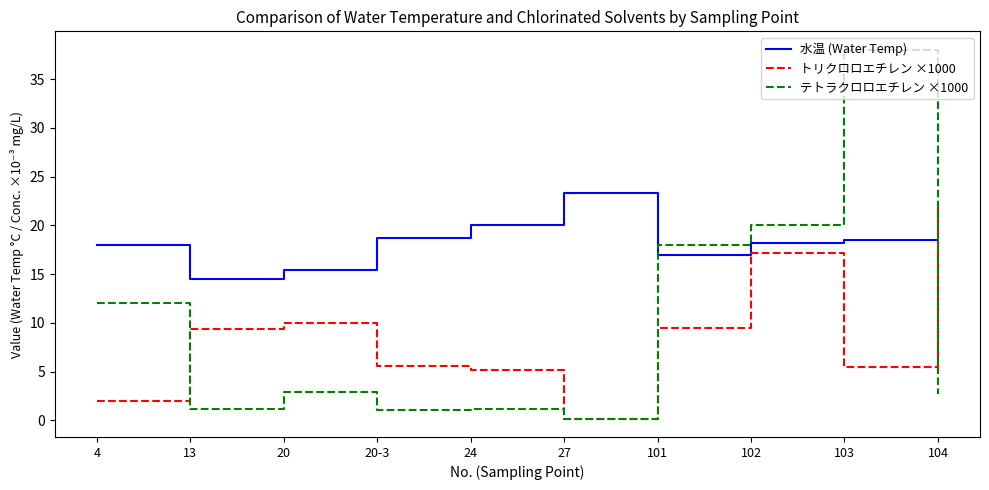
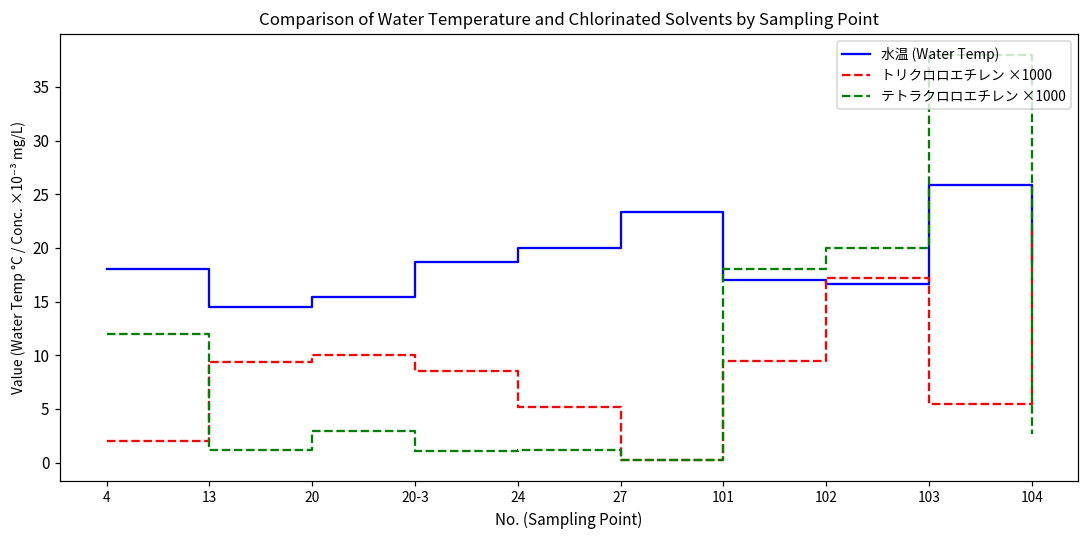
  {
    "水温 (Water Temp)": {
      "4": 18,
      "13": 15,
      "20": 15,
      "20-3": 19,
      "24": 20,
      "27": 23,
      "101": 17,
-     "102": 18,
-     "103": 19,
+     "102": 17,
+     "103": 26,
      "104": 19
    },
    "トリクロロエチレン ×1000": {
      "4": 2,
      "13": 9,
      "20": 10,
-     "20-3": 6,
+     "20-3": 9,
      "24": 5,
      "101": 10,
      "102": 17,
      "103": 6,
      "104": 22
    },
    "テトラクロロエチレン ×1000": {
      "4": 12,
      "13": 1,
      "20": 3,
      "20-3": 1,
      "24": 1,
      "101": 18,
      "102": 20,
      "104": 3
    }
  }
